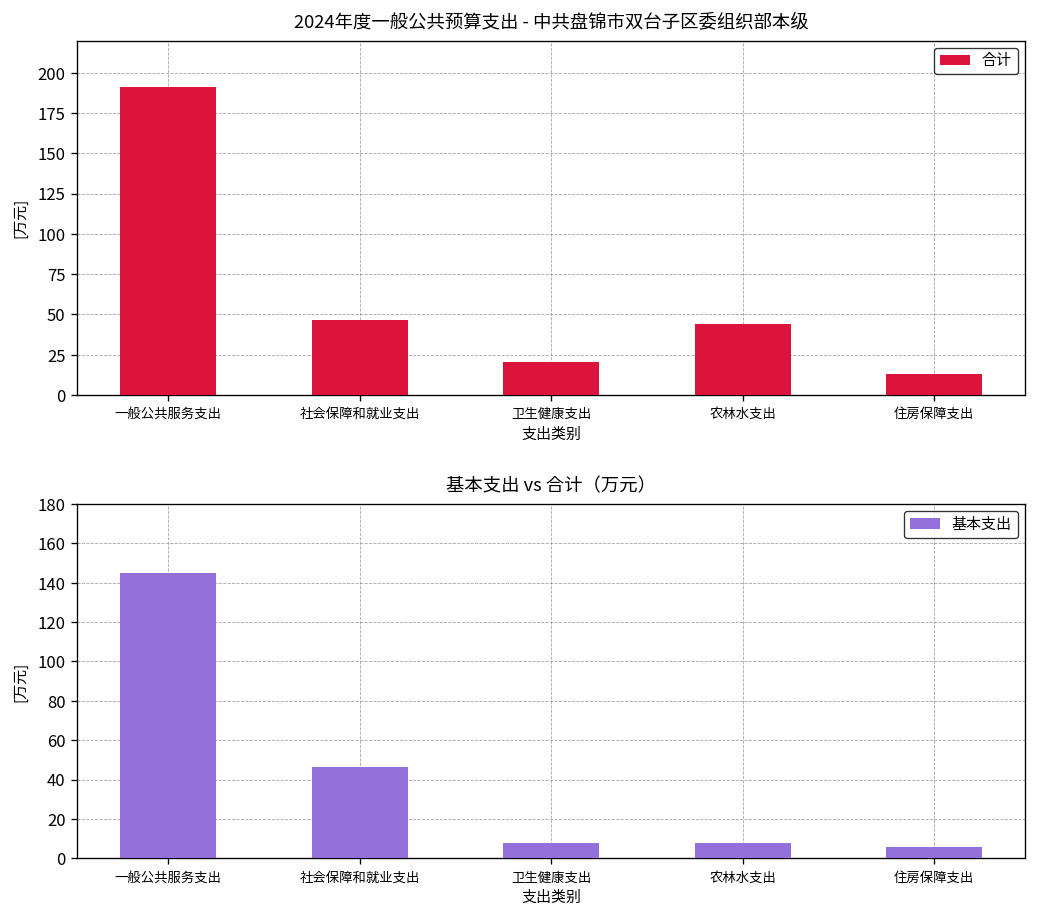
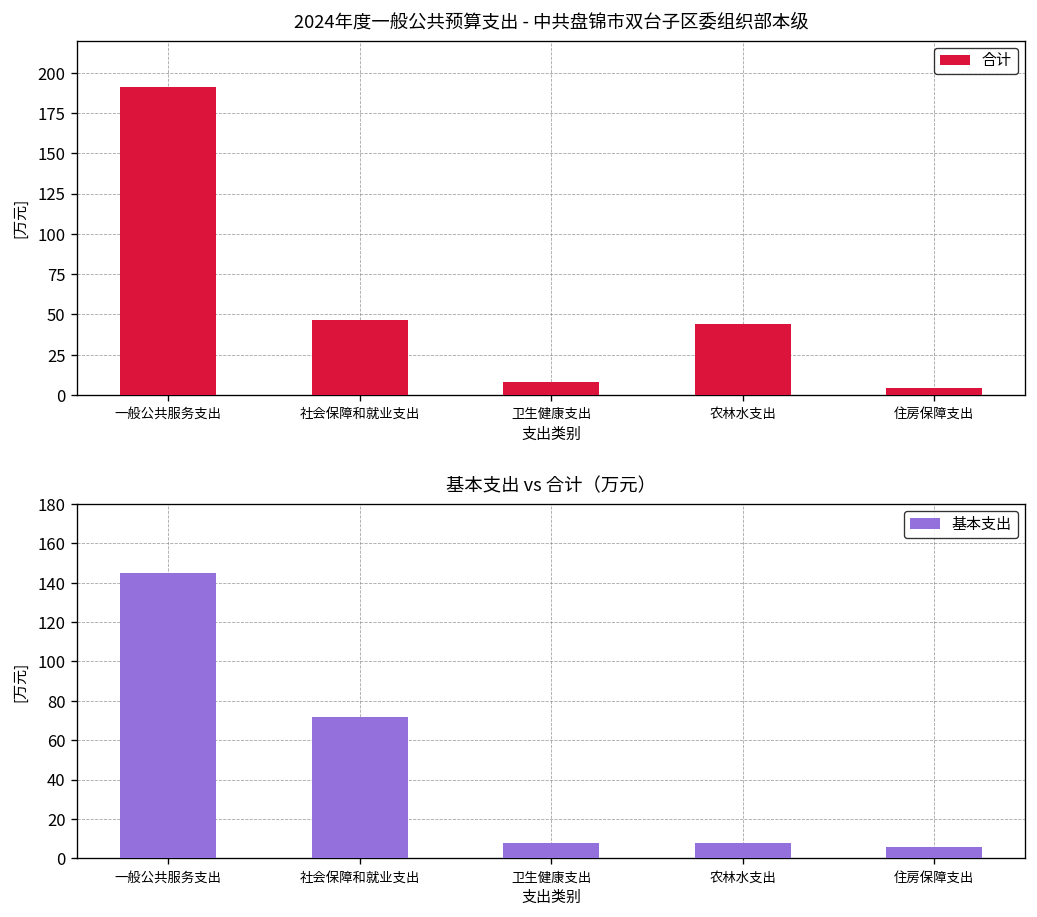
  {
    "2024年度一般公共预算支出 - 中共盘锦市双台子区委组织部本级": {
      "一般公共服务支出": 191,
      "社会保障和就业支出": 46,
-     "卫生健康支出": 21,
+     "卫生健康支出": 8,
      "农林水支出": 44,
-     "住房保障支出": 13
+     "住房保障支出": 5
    },
    "基本支出 vs 合计（万元）": {
      "一般公共服务支出": 145,
-     "社会保障和就业支出": 46,
+     "社会保障和就业支出": 72,
      "卫生健康支出": 8,
      "农林水支出": 8,
      "住房保障支出": 6
    }
  }
